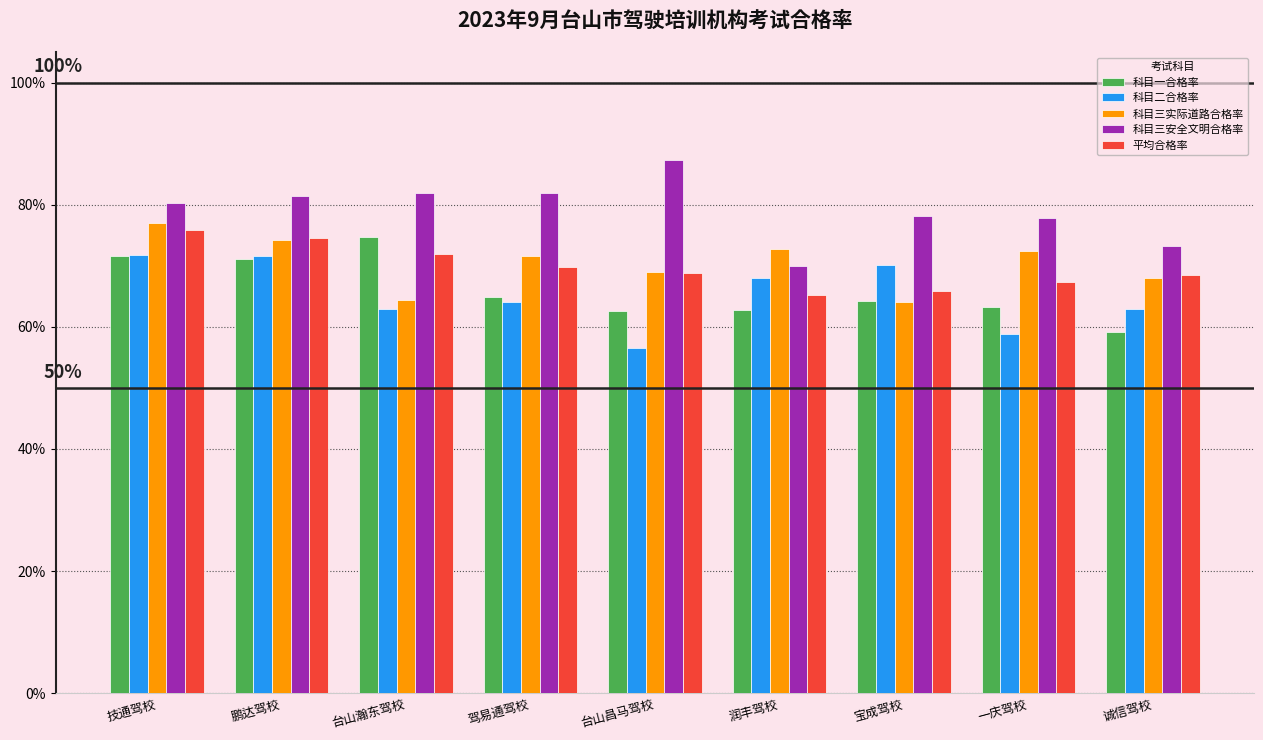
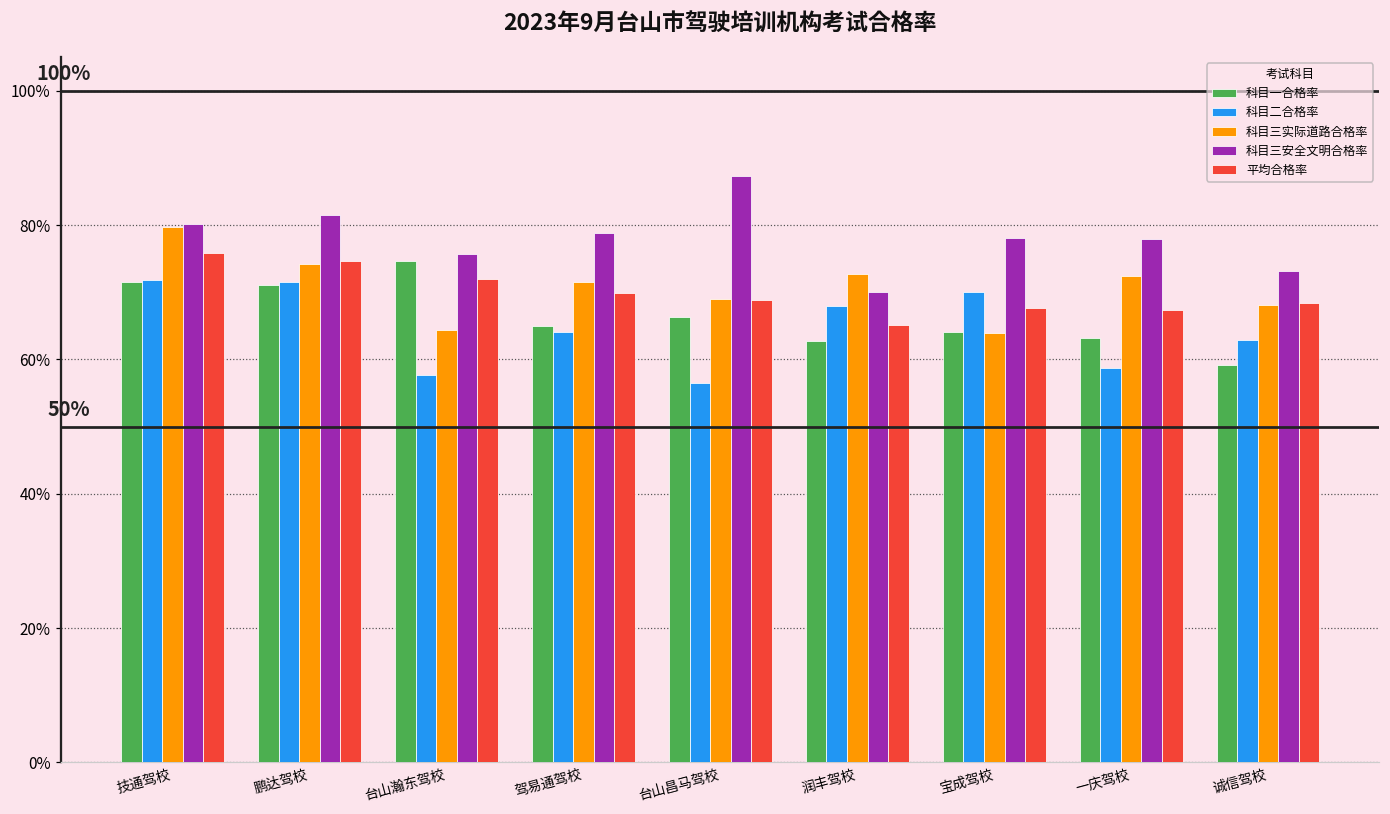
  {
    "科目一合格率": {
      "技通驾校": "72%",
      "鹏达驾校": "71%",
      "台山瀚东驾校": "75%",
      "驾易通驾校": "65%",
-     "台山昌马驾校": "63%",
+     "台山昌马驾校": "66%",
      "润丰驾校": "63%",
      "宝成驾校": "64%",
      "一庆驾校": "63%",
      "诚信驾校": "59%"
    },
    "科目二合格率": {
      "技通驾校": "72%",
      "鹏达驾校": "72%",
-     "台山瀚东驾校": "63%",
+     "台山瀚东驾校": "58%",
      "驾易通驾校": "64%",
      "台山昌马驾校": "56%",
      "润丰驾校": "68%",
      "宝成驾校": "70%",
      "一庆驾校": "59%",
      "诚信驾校": "63%"
    },
    "科目三实际道路合格率": {
-     "技通驾校": "77%",
+     "技通驾校": "80%",
      "鹏达驾校": "74%",
      "台山瀚东驾校": "64%",
      "驾易通驾校": "72%",
      "台山昌马驾校": "69%",
      "润丰驾校": "73%",
      "宝成驾校": "64%",
      "一庆驾校": "72%",
      "诚信驾校": "68%"
    },
    "科目三安全文明合格率": {
      "技通驾校": "80%",
      "鹏达驾校": "82%",
-     "台山瀚东驾校": "82%",
-     "驾易通驾校": "82%",
+     "台山瀚东驾校": "76%",
+     "驾易通驾校": "79%",
      "台山昌马驾校": "87%",
      "润丰驾校": "70%",
      "宝成驾校": "78%",
      "一庆驾校": "78%",
      "诚信驾校": "73%"
    },
    "平均合格率": {
      "技通驾校": "76%",
      "鹏达驾校": "75%",
      "台山瀚东驾校": "72%",
      "驾易通驾校": "70%",
      "台山昌马驾校": "69%",
      "润丰驾校": "65%",
-     "宝成驾校": "66%",
+     "宝成驾校": "68%",
      "一庆驾校": "67%",
      "诚信驾校": "68%"
    }
  }
